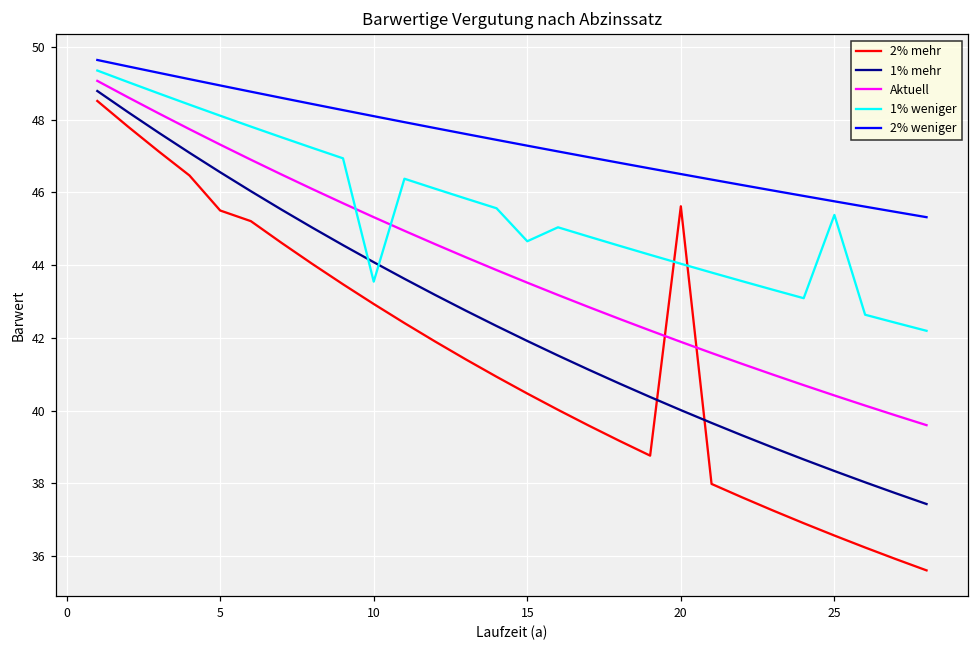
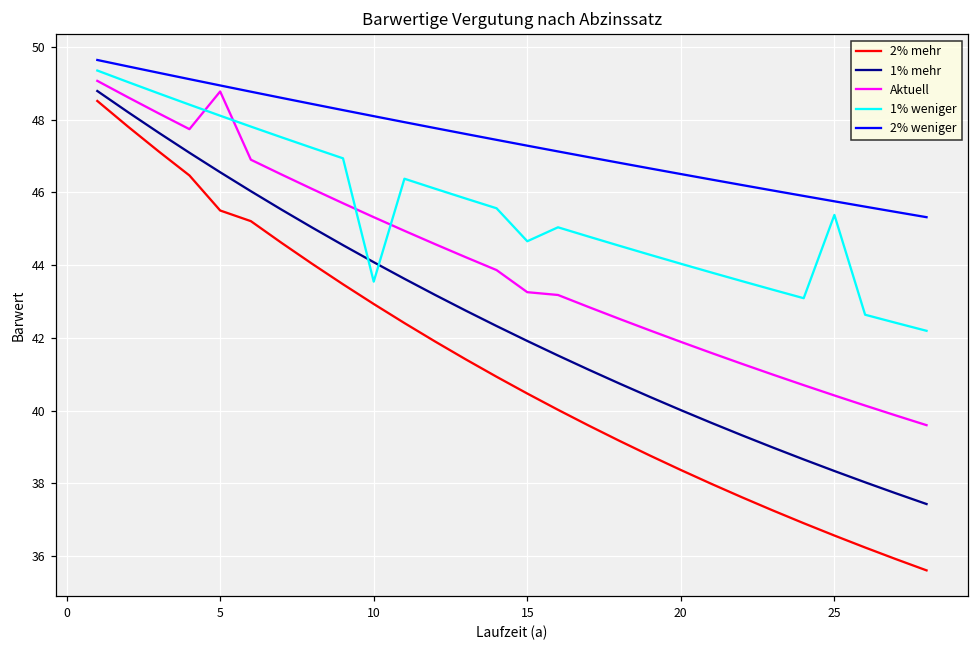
  {
    "2% mehr": {
      "5": 45.5,
      "10": 42.9,
      "15": 40.5,
-     "20": 45.6,
+     "20": 38.4,
      "25": 36.6
    },
    "1% mehr": {
      "5": 46.6,
      "10": 44.1,
      "15": 41.9,
      "20": 40.0,
      "25": 38.3
    },
    "Aktuell": {
-     "5": 47.3,
+     "5": 48.8,
      "10": 45.3,
-     "15": 43.5,
+     "15": 43.3,
      "20": 41.9,
      "25": 40.4
    },
    "1% weniger": {
      "5": 48.1,
      "10": 43.5,
      "15": 44.7,
      "20": 44.0,
      "25": 45.4
    },
    "2% weniger": {
      "5": 48.9,
      "10": 48.1,
      "15": 47.3,
      "20": 46.5,
      "25": 45.8
    }
  }
